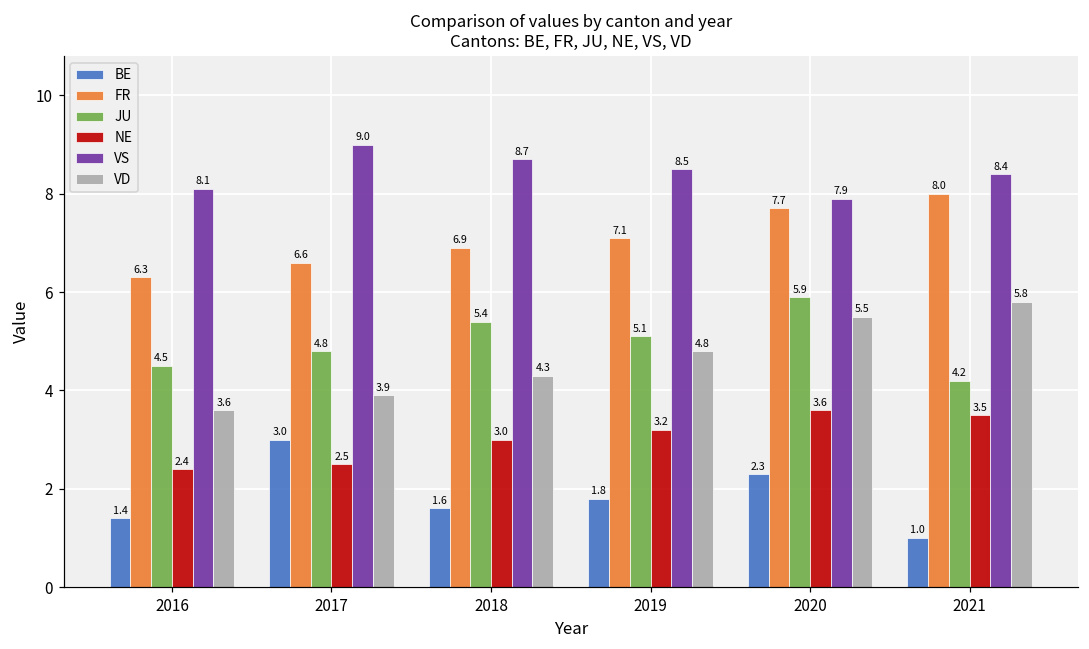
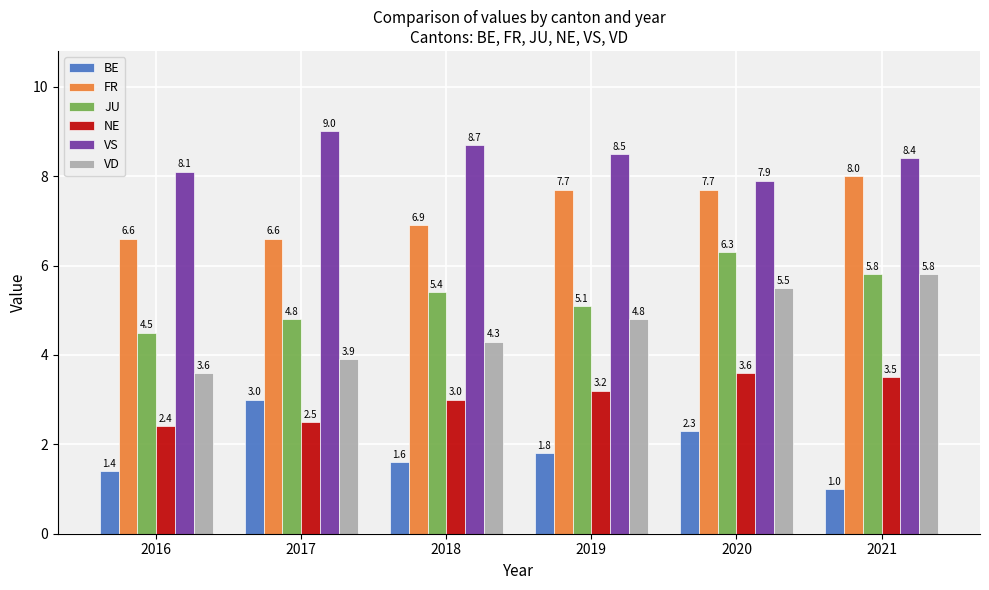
  {
    "BE": {
      "2016": 1.4,
      "2017": 3.0,
      "2018": 1.6,
      "2019": 1.8,
      "2020": 2.3,
      "2021": 1.0
    },
    "FR": {
-     "2016": 6.3,
+     "2016": 6.6,
      "2017": 6.6,
      "2018": 6.9,
-     "2019": 7.1,
+     "2019": 7.7,
      "2020": 7.7,
      "2021": 8.0
    },
    "JU": {
      "2016": 4.5,
      "2017": 4.8,
      "2018": 5.4,
      "2019": 5.1,
-     "2020": 5.9,
-     "2021": 4.2
+     "2020": 6.3,
+     "2021": 5.8
    },
    "NE": {
      "2016": 2.4,
      "2017": 2.5,
      "2018": 3.0,
      "2019": 3.2,
      "2020": 3.6,
      "2021": 3.5
    },
    "VS": {
      "2016": 8.1,
      "2017": 9.0,
      "2018": 8.7,
      "2019": 8.5,
      "2020": 7.9,
      "2021": 8.4
    },
    "VD": {
      "2016": 3.6,
      "2017": 3.9,
      "2018": 4.3,
      "2019": 4.8,
      "2020": 5.5,
      "2021": 5.8
    }
  }
